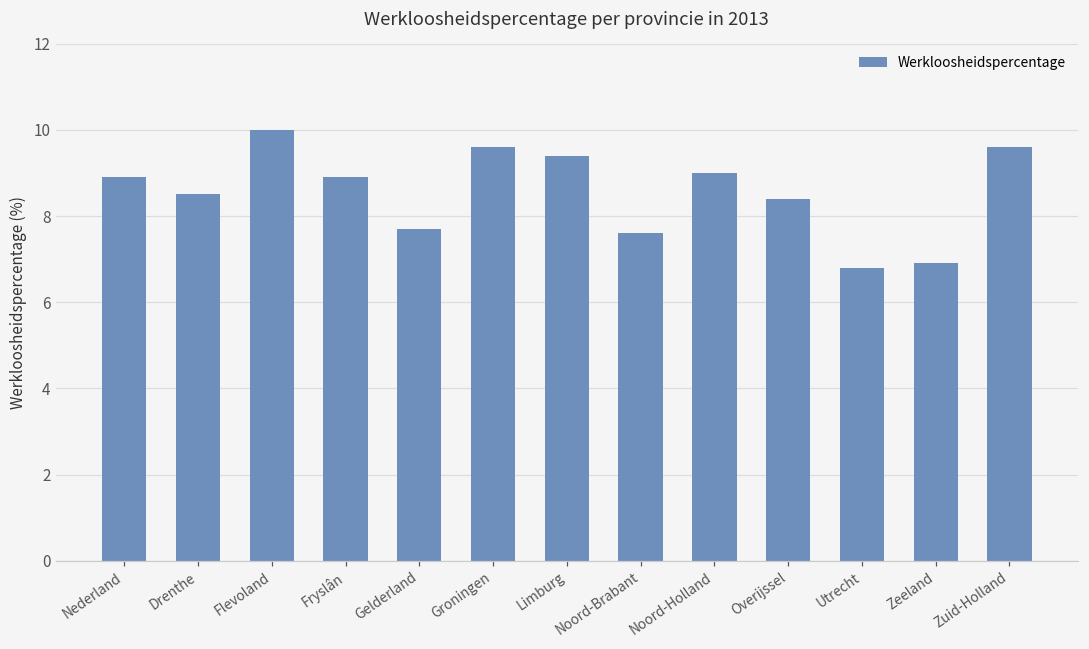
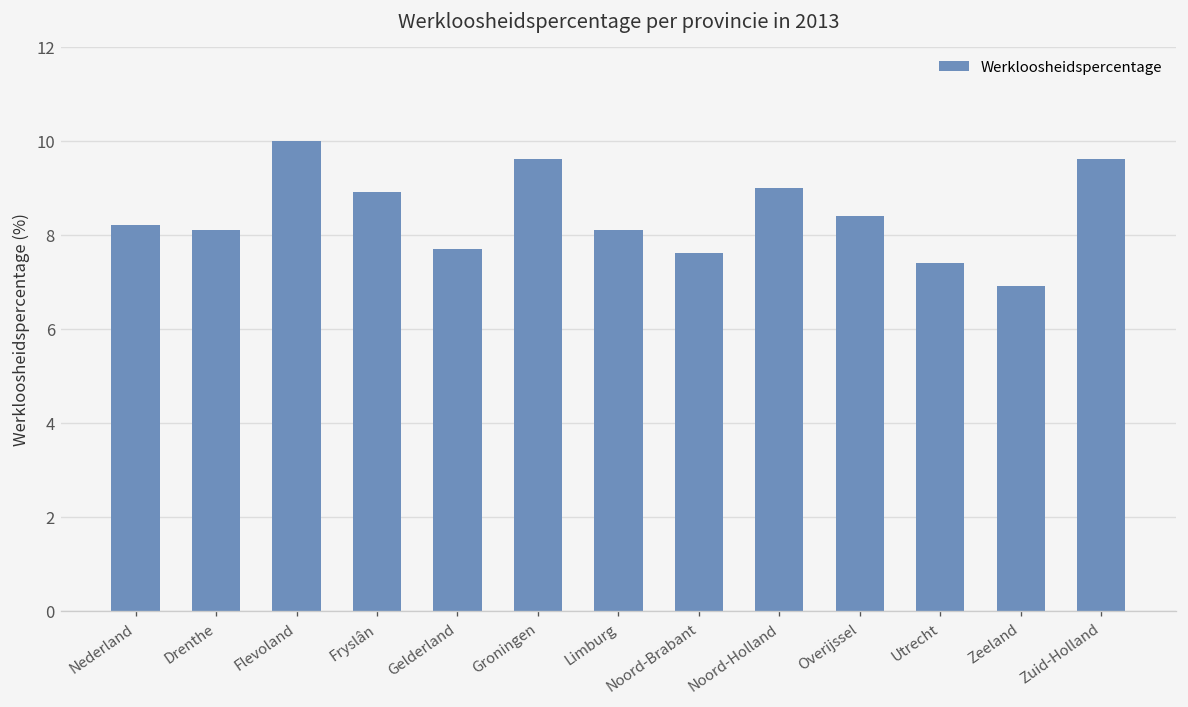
  {
-   "Nederland": 8.9,
-   "Drenthe": 8.5,
+   "Nederland": 8.2,
+   "Drenthe": 8.1,
    "Flevoland": 10.0,
    "Fryslân": 8.9,
    "Gelderland": 7.7,
    "Groningen": 9.6,
-   "Limburg": 9.4,
+   "Limburg": 8.1,
    "Noord-Brabant": 7.6,
    "Noord-Holland": 9.0,
    "Overijssel": 8.4,
-   "Utrecht": 6.8,
+   "Utrecht": 7.4,
    "Zeeland": 6.9,
    "Zuid-Holland": 9.6
  }
